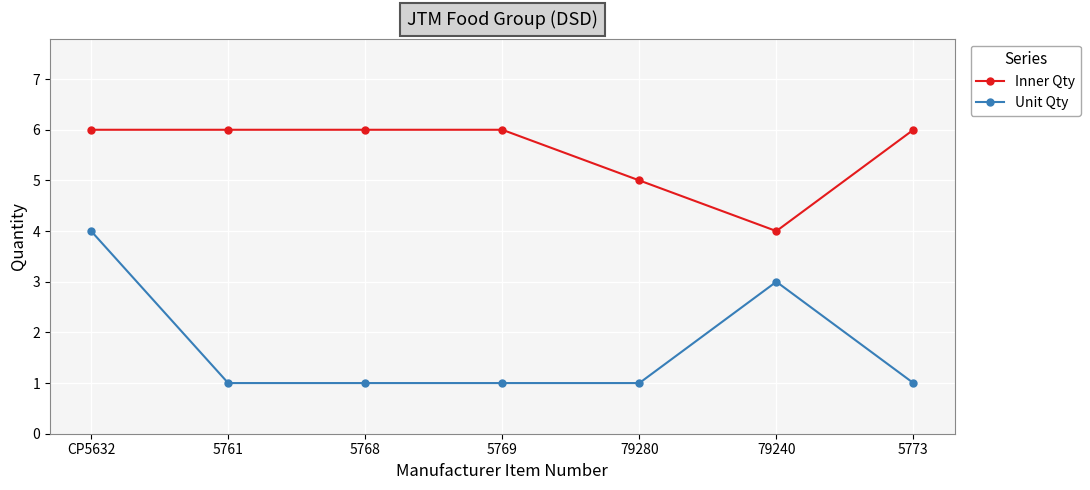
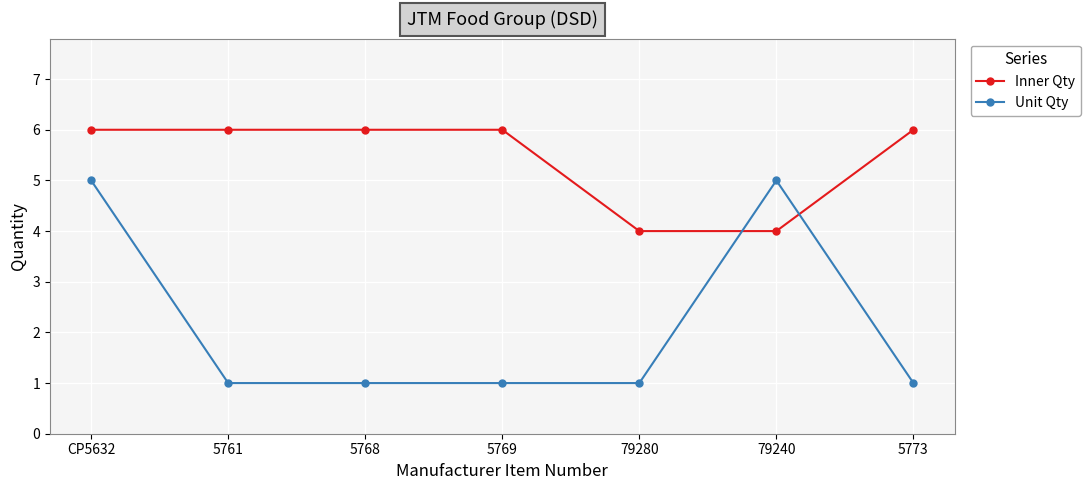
  {
    "Inner Qty": {
      "CP5632": 6,
      "5761": 6,
      "5768": 6,
      "5769": 6,
-     "79280": 5,
+     "79280": 4,
      "79240": 4,
      "5773": 6
    },
    "Unit Qty": {
-     "CP5632": 4,
+     "CP5632": 5,
      "5761": 1,
      "5768": 1,
      "5769": 1,
      "79280": 1,
-     "79240": 3,
+     "79240": 5,
      "5773": 1
    }
  }
